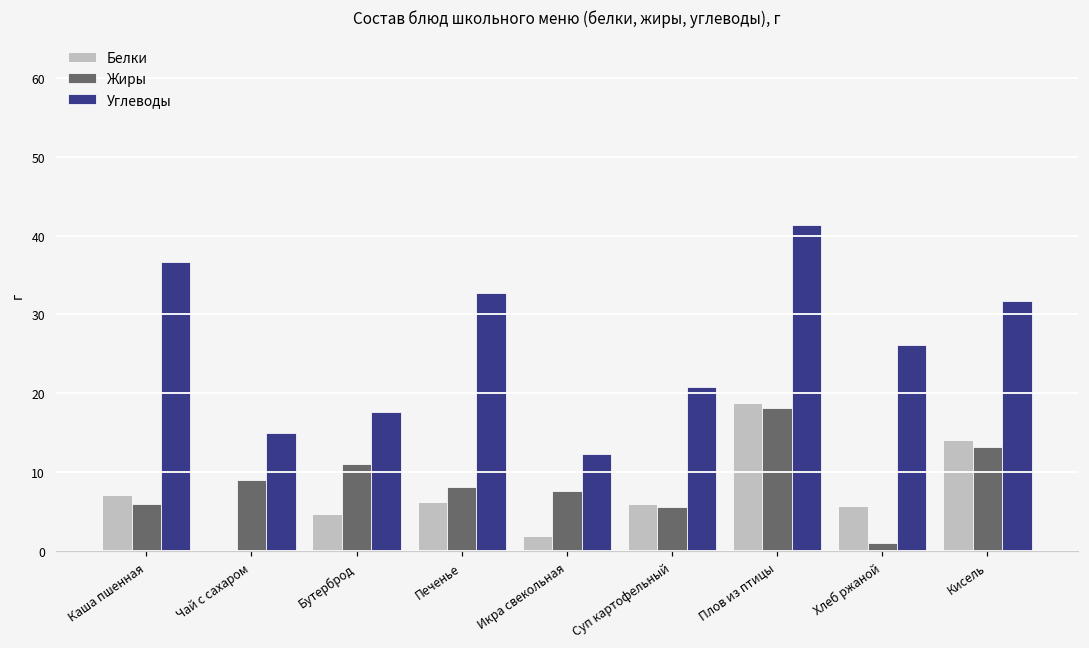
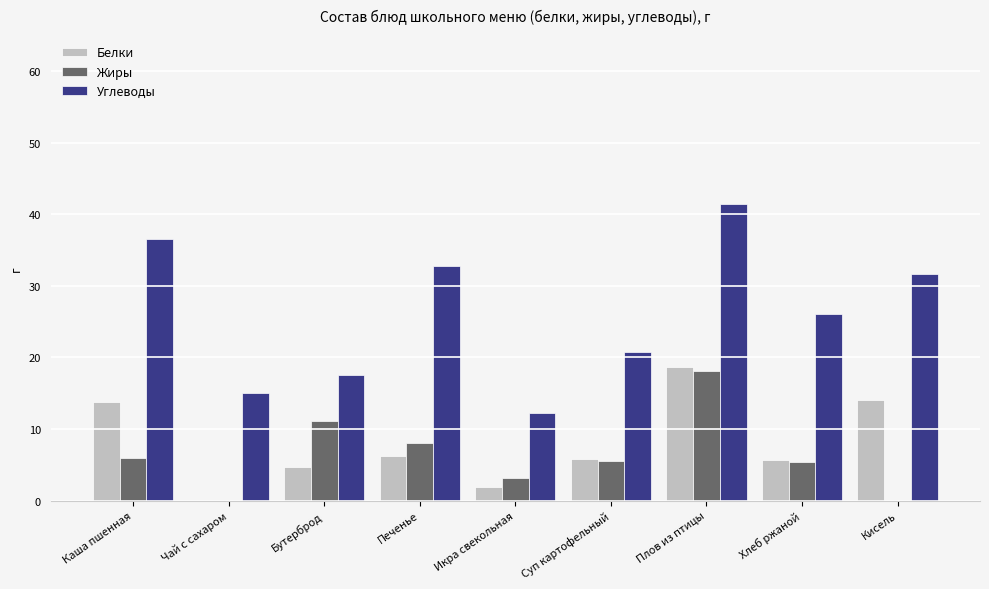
  {
    "Белки": {
-     "Каша пшенная": 7,
+     "Каша пшенная": 14,
      "Чай с сахаром": 0,
      "Бутерброд": 5,
      "Печенье": 6,
      "Икра свекольная": 2,
      "Суп картофельный": 6,
      "Плов из птицы": 19,
      "Хлеб ржаной": 6,
      "Кисель": 14
    },
    "Жиры": {
      "Каша пшенная": 6,
-     "Чай с сахаром": 9,
+     "Чай с сахаром": 0,
      "Бутерброд": 11,
      "Печенье": 8,
-     "Икра свекольная": 8,
+     "Икра свекольная": 3,
      "Суп картофельный": 6,
      "Плов из птицы": 18,
-     "Хлеб ржаной": 1,
-     "Кисель": 13
+     "Хлеб ржаной": 5,
+     "Кисель": 0
    },
    "Углеводы": {
      "Каша пшенная": 37,
      "Чай с сахаром": 15,
      "Бутерброд": 18,
      "Печенье": 33,
      "Икра свекольная": 12,
      "Суп картофельный": 21,
      "Плов из птицы": 41,
      "Хлеб ржаной": 26,
      "Кисель": 32
    }
  }
